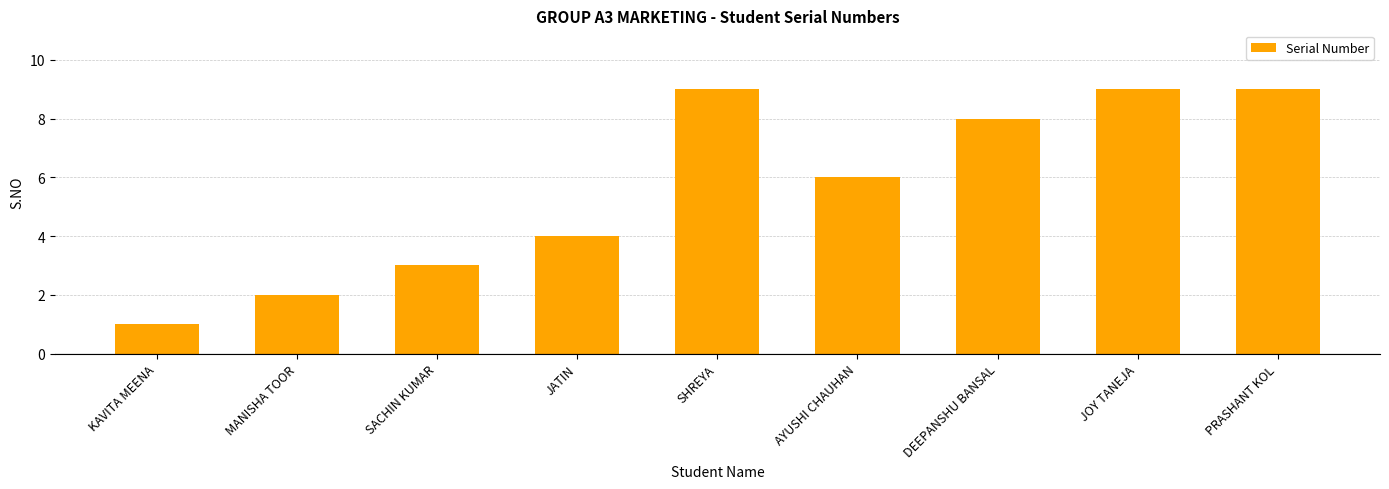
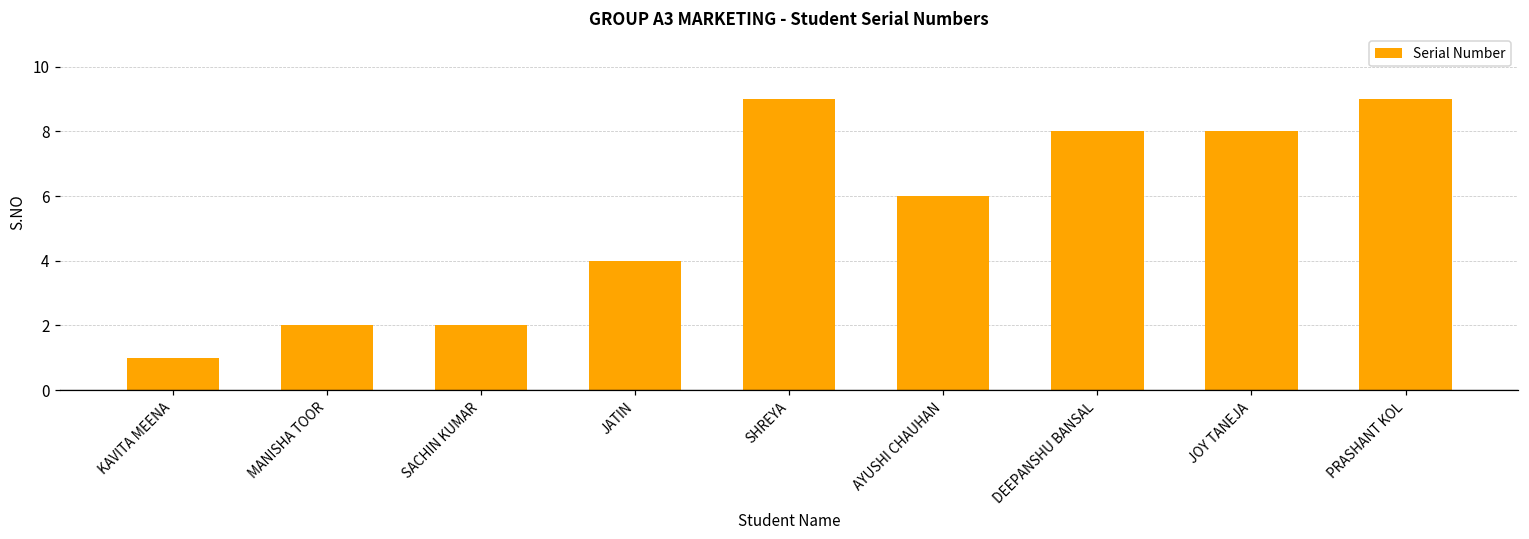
  {
    "KAVITA MEENA": 1,
    "MANISHA TOOR": 2,
-   "SACHIN KUMAR": 3,
+   "SACHIN KUMAR": 2,
    "JATIN": 4,
    "SHREYA": 9,
    "AYUSHI CHAUHAN": 6,
    "DEEPANSHU BANSAL": 8,
-   "JOY TANEJA": 9,
+   "JOY TANEJA": 8,
    "PRASHANT KOL": 9
  }
